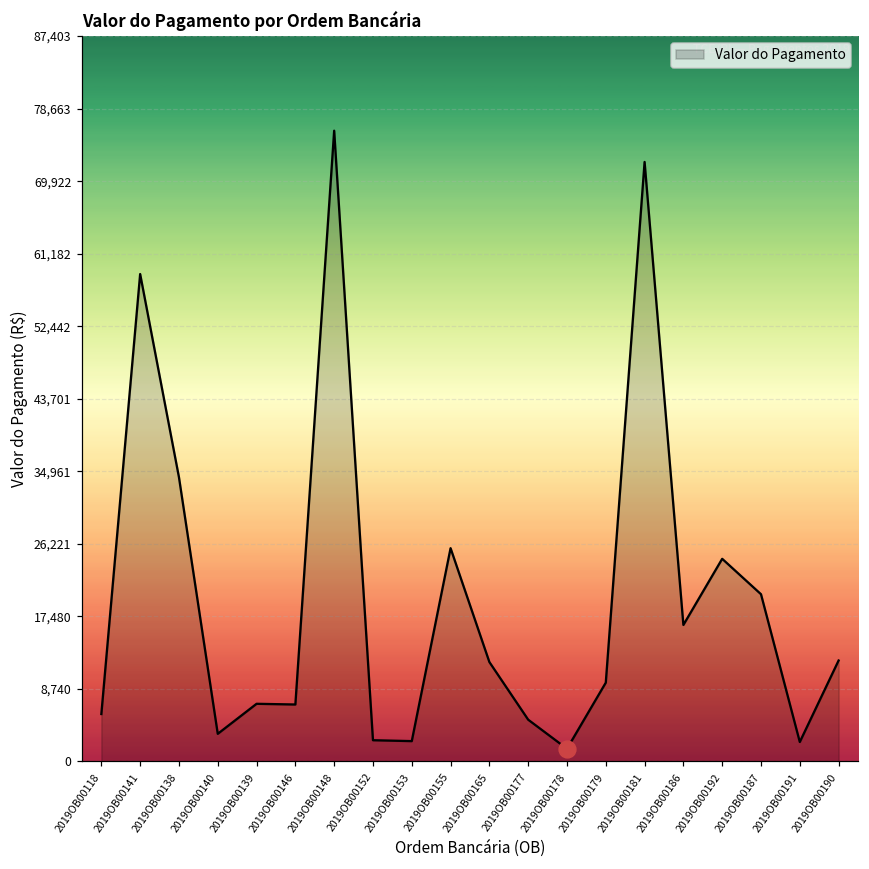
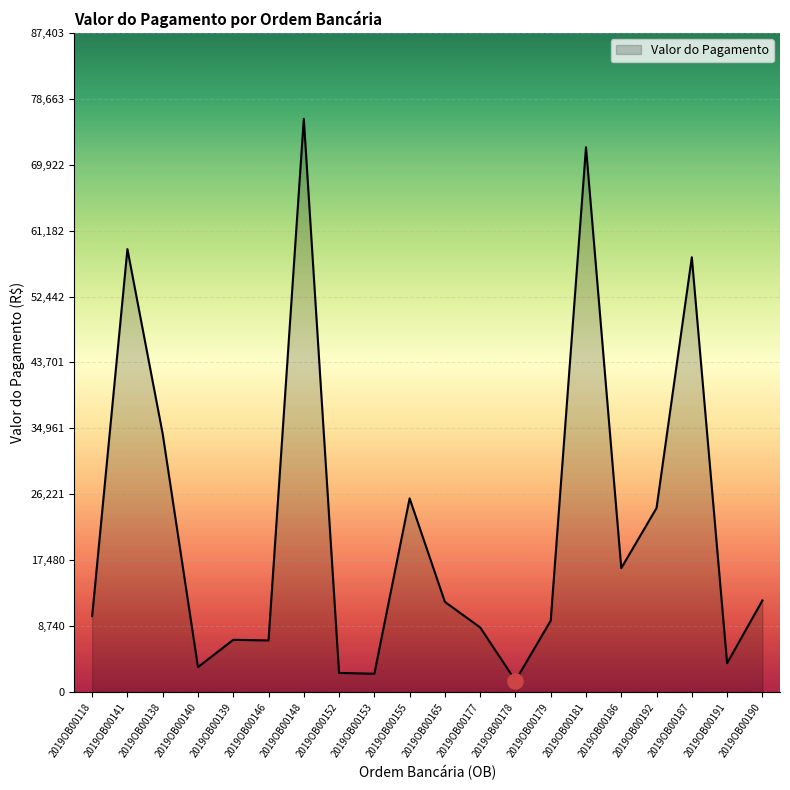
  {
    "Valor do Pagamento": {
-     "2019OB00118": "6,000",
+     "2019OB00118": "10,000",
      "2019OB00141": "59,000",
      "2019OB00138": "34,000",
      "2019OB00140": "3,000",
      "2019OB00139": "7,000",
      "2019OB00146": "7,000",
      "2019OB00148": "76,000",
      "2019OB00152": "3,000",
      "2019OB00153": "2,000",
      "2019OB00155": "26,000",
      "2019OB00165": "12,000",
-     "2019OB00177": "5,000",
+     "2019OB00177": "9,000",
      "2019OB00179": "9,000",
      "2019OB00181": "72,000",
      "2019OB00186": "16,000",
      "2019OB00192": "24,000",
-     "2019OB00187": "20,000",
-     "2019OB00191": "2,000",
+     "2019OB00187": "58,000",
+     "2019OB00191": "4,000",
      "2019OB00190": "12,000"
    }
  }
